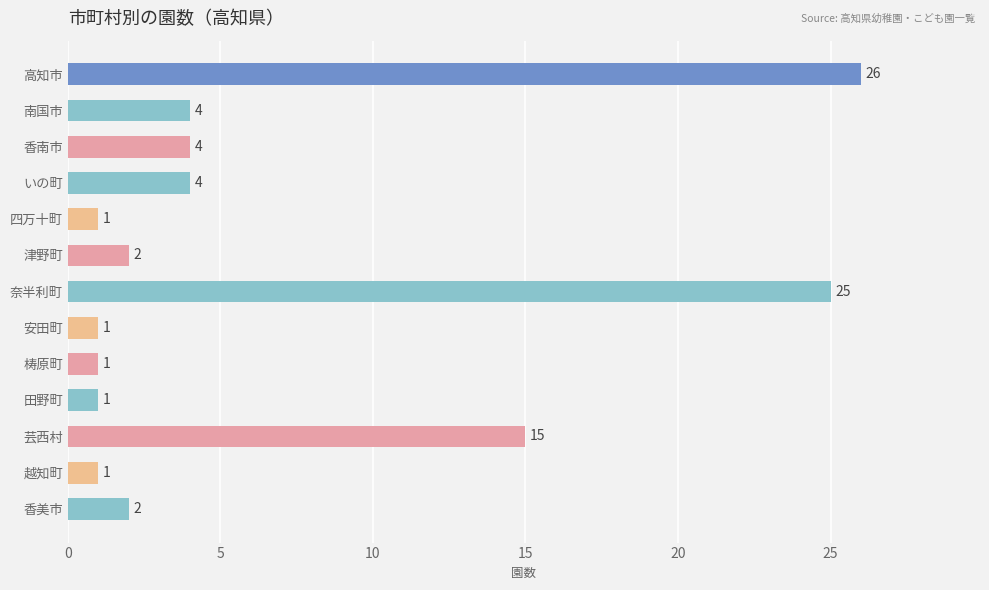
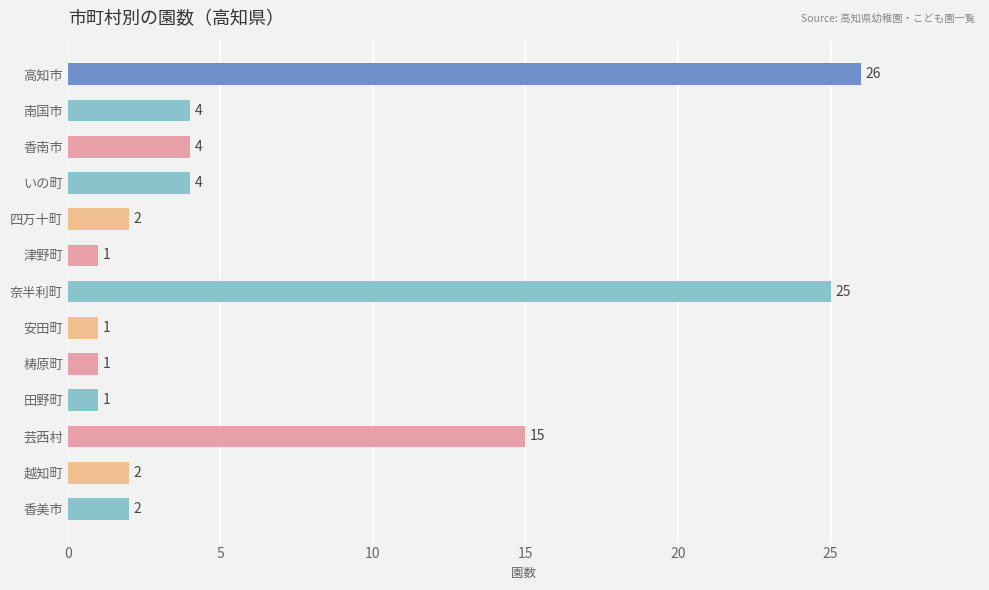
  {
    "高知市": 26,
    "南国市": 4,
    "香南市": 4,
    "いの町": 4,
-   "四万十町": 1,
-   "津野町": 2,
+   "四万十町": 2,
+   "津野町": 1,
    "奈半利町": 25,
    "安田町": 1,
    "梼原町": 1,
    "田野町": 1,
    "芸西村": 15,
-   "越知町": 1,
+   "越知町": 2,
    "香美市": 2
  }
